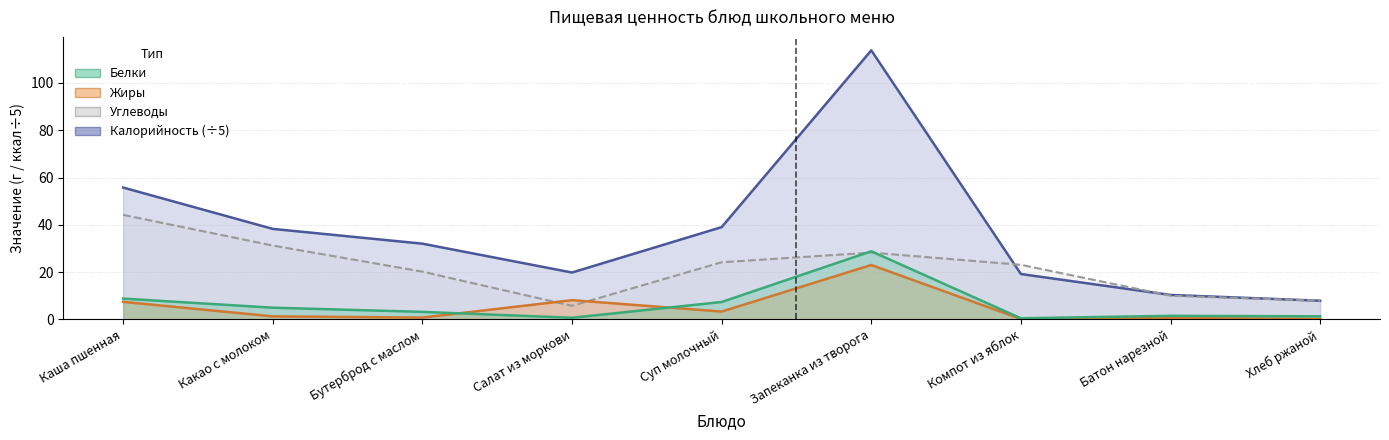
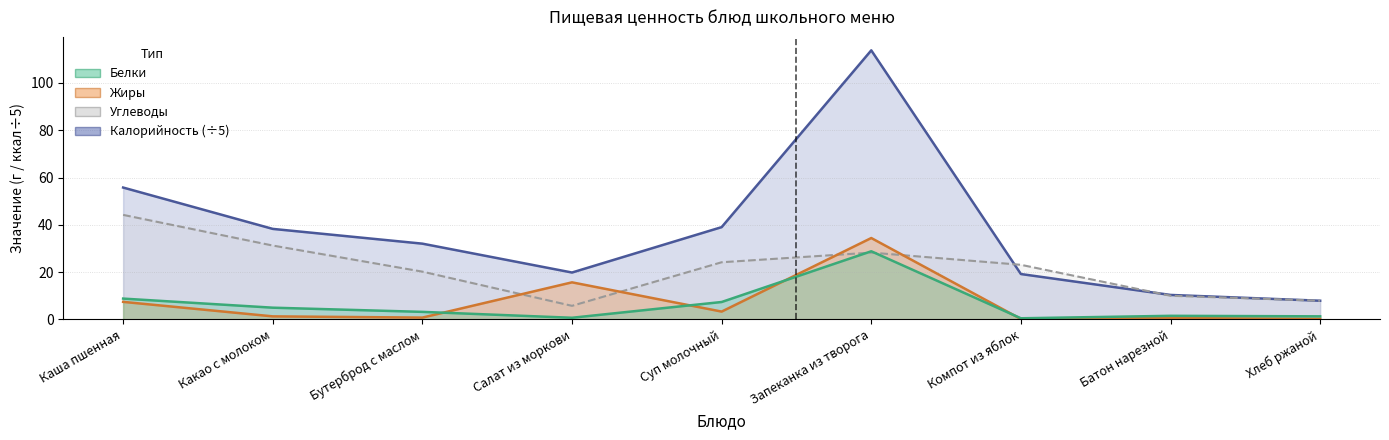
  {
    "Жиры": {
      "Каша пшенная": 7,
      "Какао с молоком": 1,
      "Бутерброд с маслом": 1,
-     "Салат из моркови": 8,
+     "Салат из моркови": 16,
      "Суп молочный": 3,
-     "Запеканка из творога": 23,
+     "Запеканка из творога": 34,
      "Хлеб ржаной": 0
    }
  }
